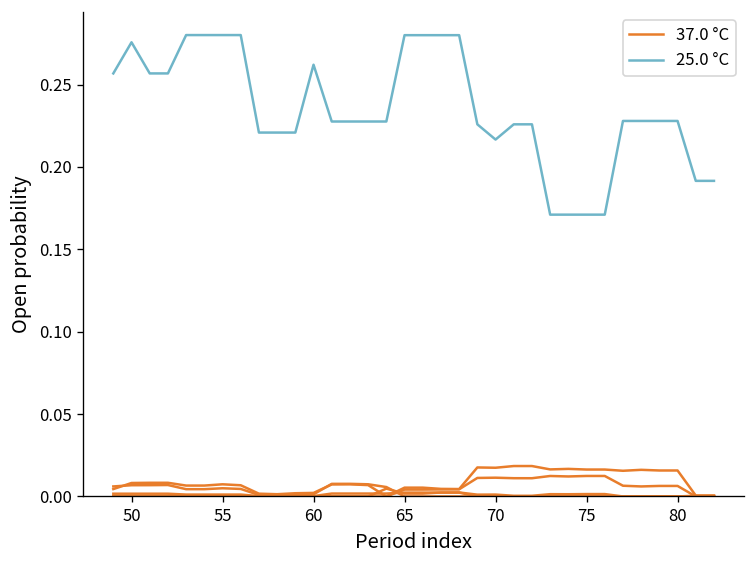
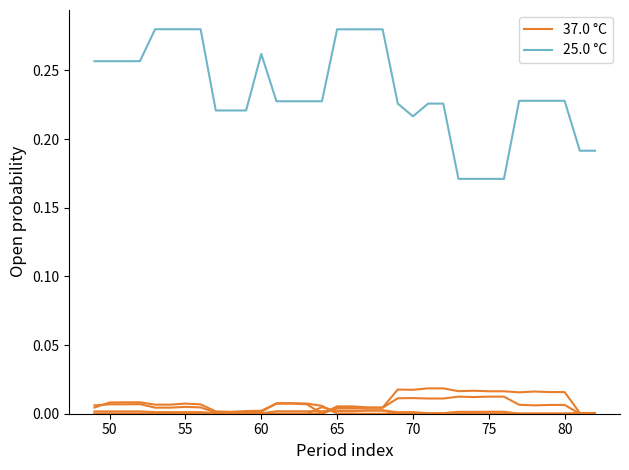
  {
    "25.0 °C": {
-     "50": 0.276,
+     "50": 0.257,
      "55": 0.280,
      "60": 0.262,
      "65": 0.280,
      "70": 0.217,
      "75": 0.171,
      "80": 0.228
    }
  }
